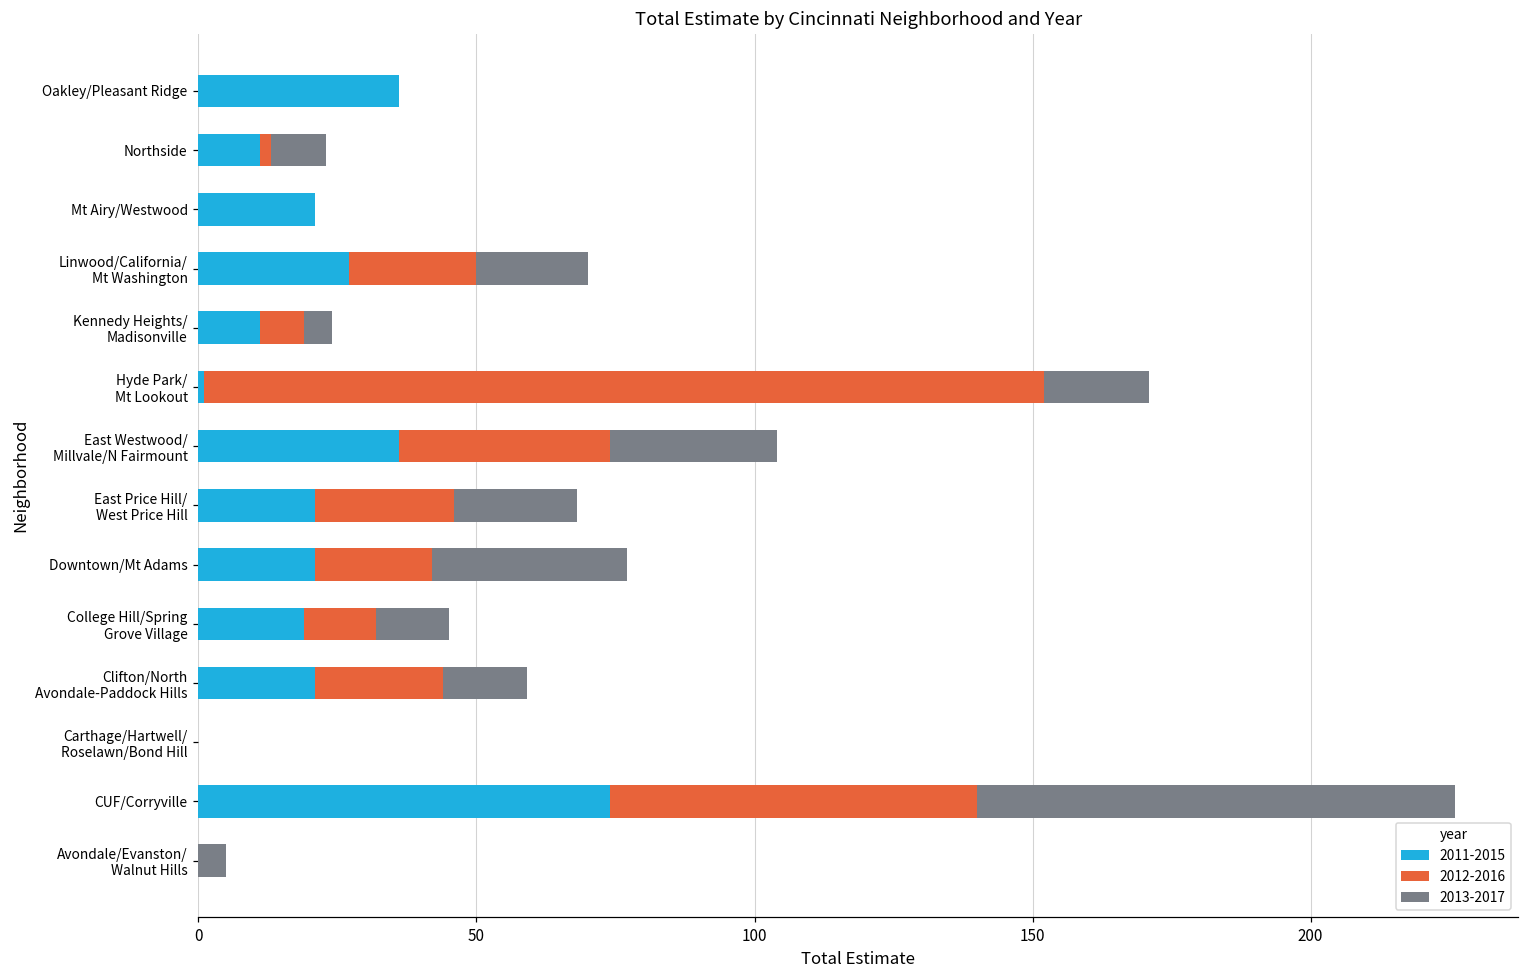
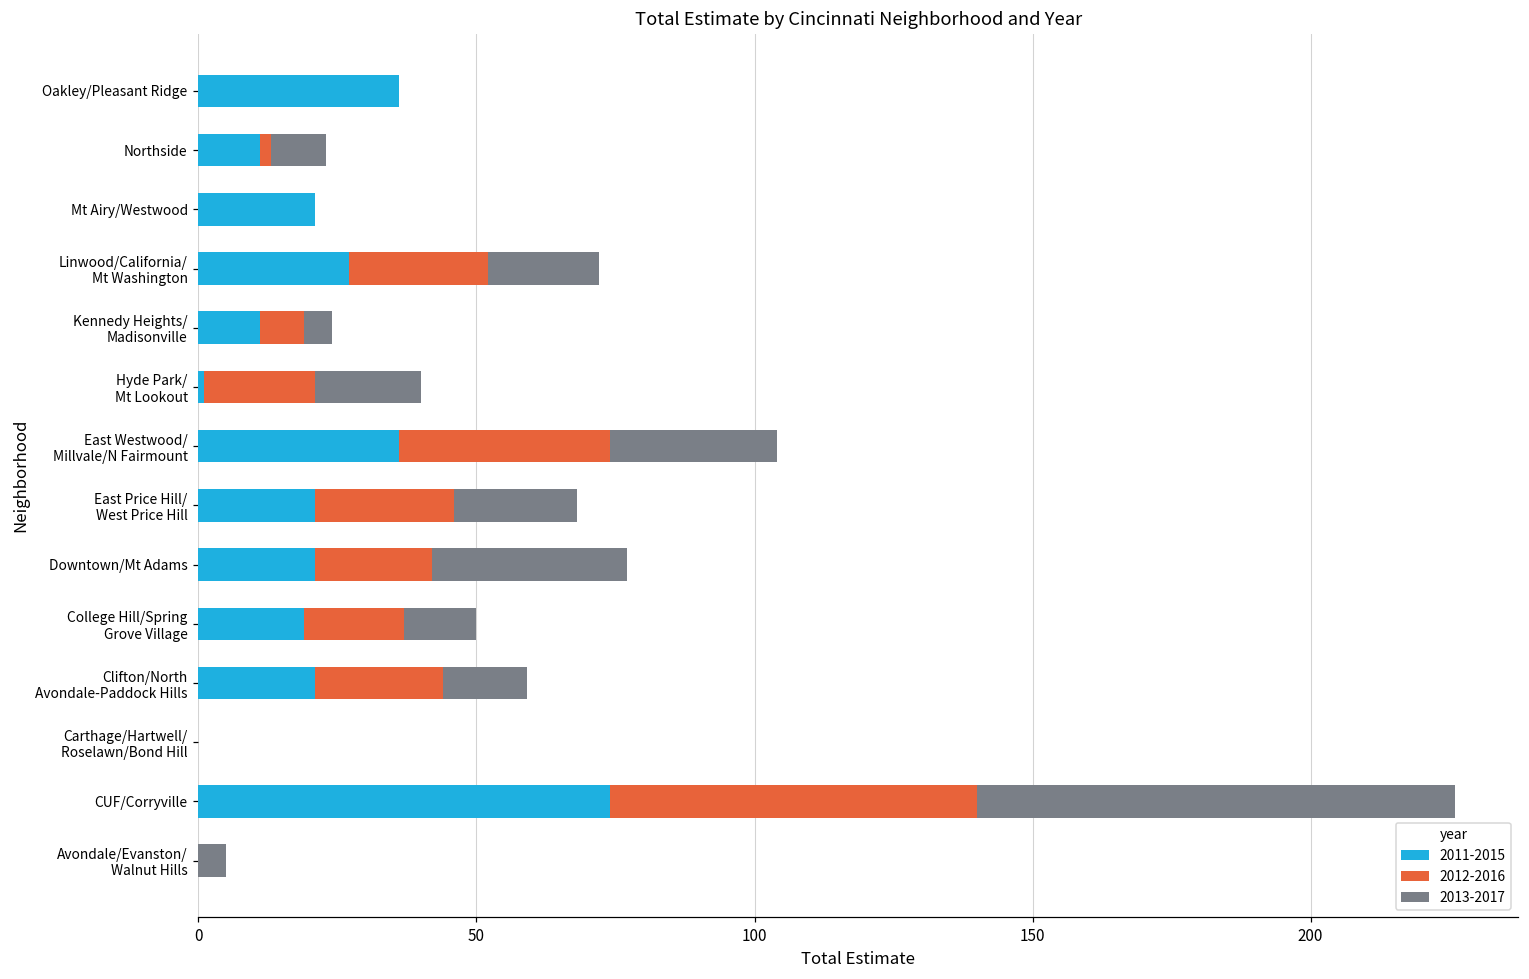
  {
    "2011-2015": {
      "Oakley/Pleasant Ridge": 36,
      "Northside": 11,
      "Mt Airy/Westwood": 21,
      "Linwood/California/ Mt Washington": 27,
      "Kennedy Heights/ Madisonville": 11,
      "Hyde Park/ Mt Lookout": 1,
      "East Westwood/ Millvale/N Fairmount": 36,
      "East Price Hill/ West Price Hill": 21,
      "Downtown/Mt Adams": 21,
      "College Hill/Spring Grove Village": 19,
      "Clifton/North Avondale-Paddock Hills": 21,
      "Carthage/Hartwell/ Roselawn/Bond Hill": 0,
      "CUF/Corryville": 74,
      "Avondale/Evanston/ Walnut Hills": 0
    },
    "2012-2016": {
      "Oakley/Pleasant Ridge": 0,
      "Northside": 2,
      "Mt Airy/Westwood": 0,
-     "Linwood/California/ Mt Washington": 23,
+     "Linwood/California/ Mt Washington": 25,
      "Kennedy Heights/ Madisonville": 8,
-     "Hyde Park/ Mt Lookout": 151,
+     "Hyde Park/ Mt Lookout": 20,
      "East Westwood/ Millvale/N Fairmount": 38,
      "East Price Hill/ West Price Hill": 25,
      "Downtown/Mt Adams": 21,
-     "College Hill/Spring Grove Village": 13,
+     "College Hill/Spring Grove Village": 18,
      "Clifton/North Avondale-Paddock Hills": 23,
      "Carthage/Hartwell/ Roselawn/Bond Hill": 0,
      "CUF/Corryville": 66,
      "Avondale/Evanston/ Walnut Hills": 0
    },
    "2013-2017": {
      "Oakley/Pleasant Ridge": 0,
      "Northside": 10,
      "Mt Airy/Westwood": 0,
      "Linwood/California/ Mt Washington": 20,
      "Kennedy Heights/ Madisonville": 5,
      "Hyde Park/ Mt Lookout": 19,
      "East Westwood/ Millvale/N Fairmount": 30,
      "East Price Hill/ West Price Hill": 22,
      "Downtown/Mt Adams": 35,
      "College Hill/Spring Grove Village": 13,
      "Clifton/North Avondale-Paddock Hills": 15,
      "Carthage/Hartwell/ Roselawn/Bond Hill": 0,
      "CUF/Corryville": 86,
      "Avondale/Evanston/ Walnut Hills": 5
    }
  }
